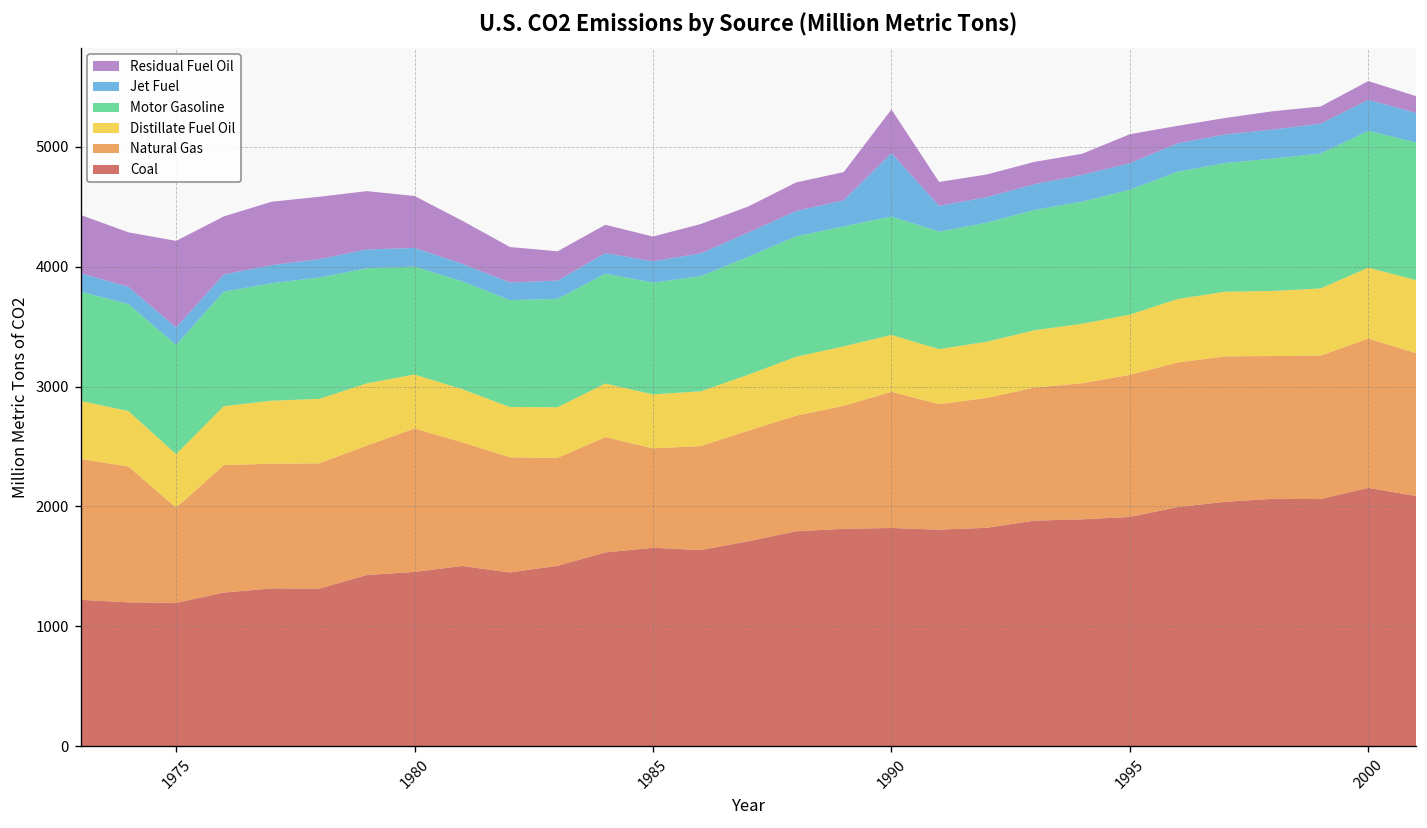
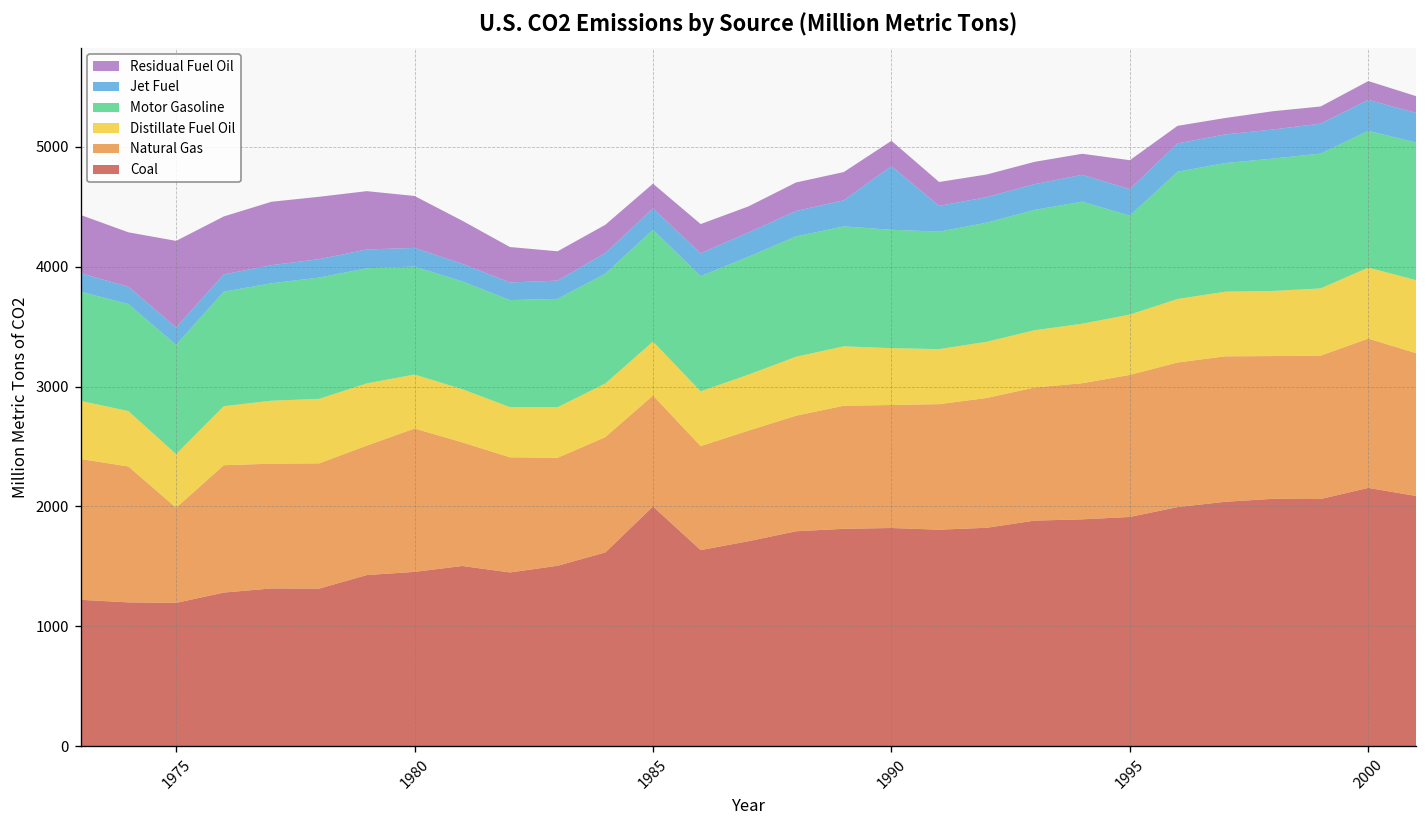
  {
    "Coal": {
      "1975": 1200,
      "1980": 1500,
-     "1985": 1700,
+     "1985": 2000,
      "1990": 1800,
      "1995": 1900,
      "2000": 2200
    },
    "Natural Gas": {
      "1975": 800,
      "1980": 1200,
-     "1985": 800,
-     "1990": 1100,
+     "1985": 900,
+     "1990": 1000,
      "1995": 1200,
      "2000": 1200
    },
    "Distillate Fuel Oil": {
      "1975": 400,
      "1980": 500,
      "1985": 500,
      "1990": 500,
      "1995": 500,
      "2000": 600
    },
    "Motor Gasoline": {
      "1975": 900,
      "1980": 900,
      "1985": 900,
      "1990": 1000,
-     "1995": 1000,
+     "1995": 800,
      "2000": 1100
    },
    "Jet Fuel": {
      "1975": 100,
      "1980": 200,
      "1985": 200,
      "1990": 500,
      "1995": 200,
      "2000": 300
    },
    "Residual Fuel Oil": {
      "1975": 700,
      "1980": 400,
      "1985": 200,
-     "1990": 400,
+     "1990": 200,
      "1995": 200,
      "2000": 200
    }
  }
